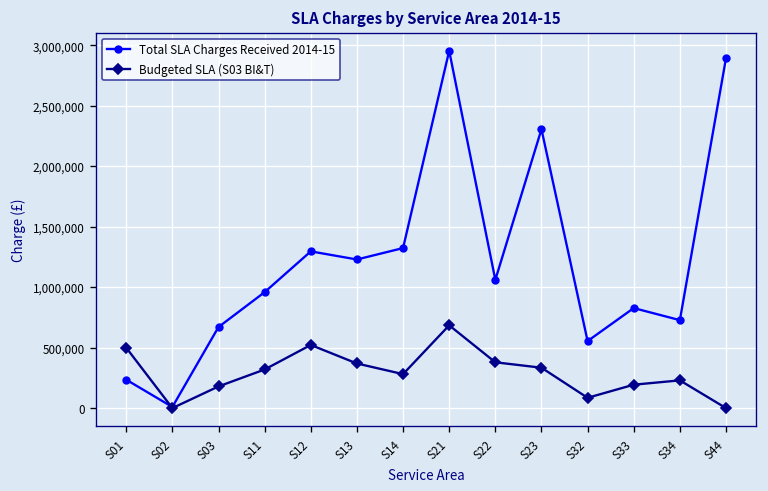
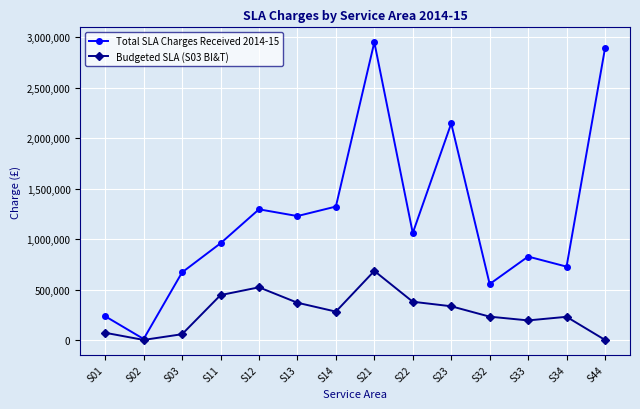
  {
    "Total SLA Charges Received 2014-15": {
      "S01": "230,000",
      "S03": "670,000",
      "S11": "960,000",
      "S12": "1,300,000",
      "S13": "1,230,000",
      "S14": "1,320,000",
      "S21": "2,950,000",
      "S22": "1,060,000",
-     "S23": "2,300,000",
+     "S23": "2,150,000",
      "S32": "550,000",
      "S33": "830,000",
      "S34": "730,000",
      "S44": "2,890,000"
    },
    "Budgeted SLA (S03 BI&T)": {
-     "S01": "500,000",
-     "S03": "180,000",
-     "S11": "320,000",
+     "S01": "70,000",
+     "S03": "60,000",
+     "S11": "440,000",
      "S12": "520,000",
      "S13": "370,000",
      "S14": "280,000",
      "S21": "680,000",
      "S22": "380,000",
      "S23": "330,000",
-     "S32": "90,000",
+     "S32": "230,000",
      "S33": "190,000",
      "S34": "230,000",
      "S44": "0"
    }
  }
